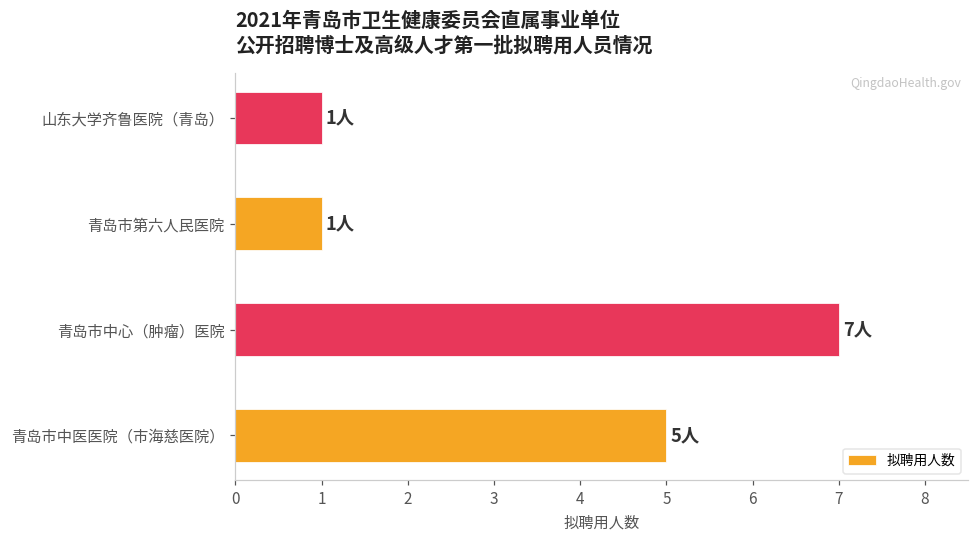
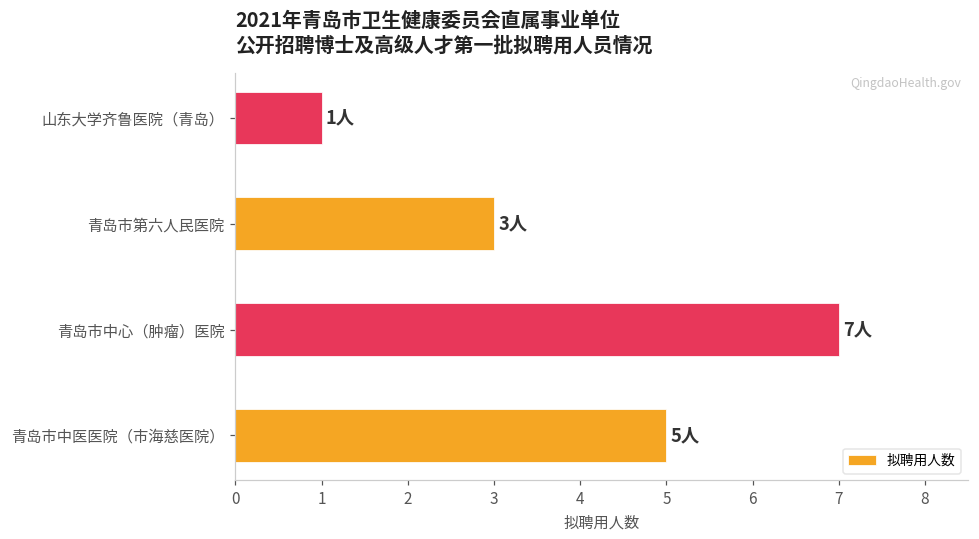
  {
    "山东大学齐鲁医院（青岛）": "1人",
-   "青岛市第六人民医院": "1人",
+   "青岛市第六人民医院": "3人",
    "青岛市中心（肿瘤）医院": "7人",
    "青岛市中医医院（市海慈医院）": "5人"
  }
